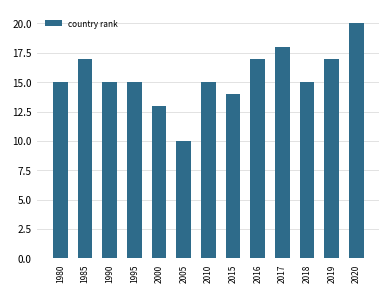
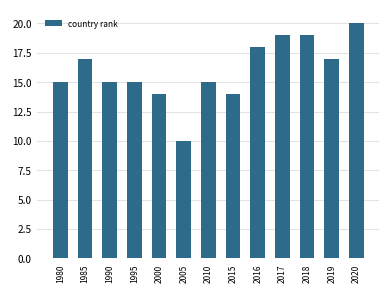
  {
    "1980": 15,
    "1985": 17,
    "1990": 15,
    "1995": 15,
-   "2000": 13,
+   "2000": 14,
    "2005": 10,
    "2010": 15,
    "2015": 14,
-   "2016": 17,
-   "2017": 18,
-   "2018": 15,
+   "2016": 18,
+   "2017": 19,
+   "2018": 19,
    "2019": 17,
    "2020": 20
  }
